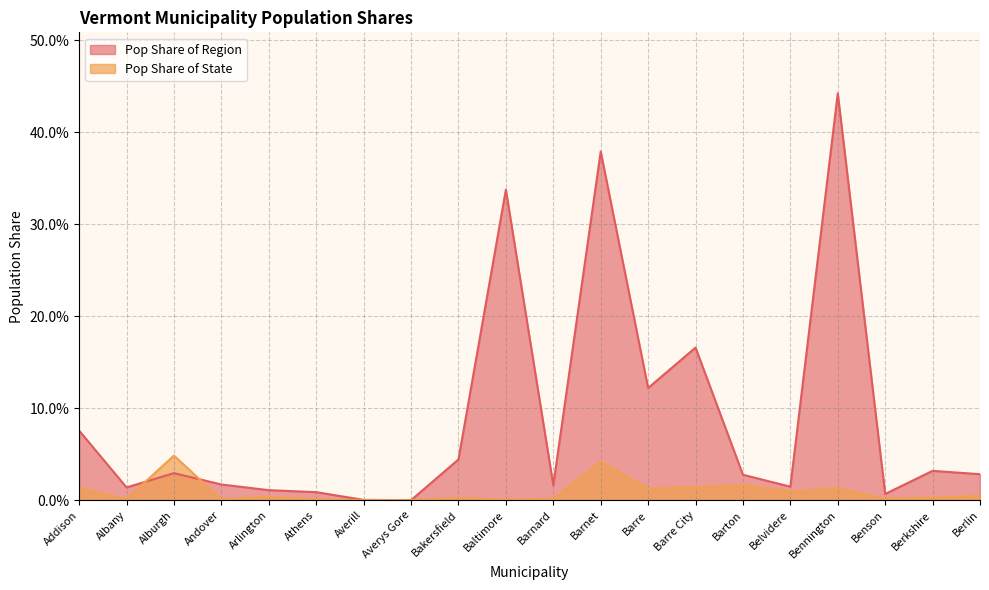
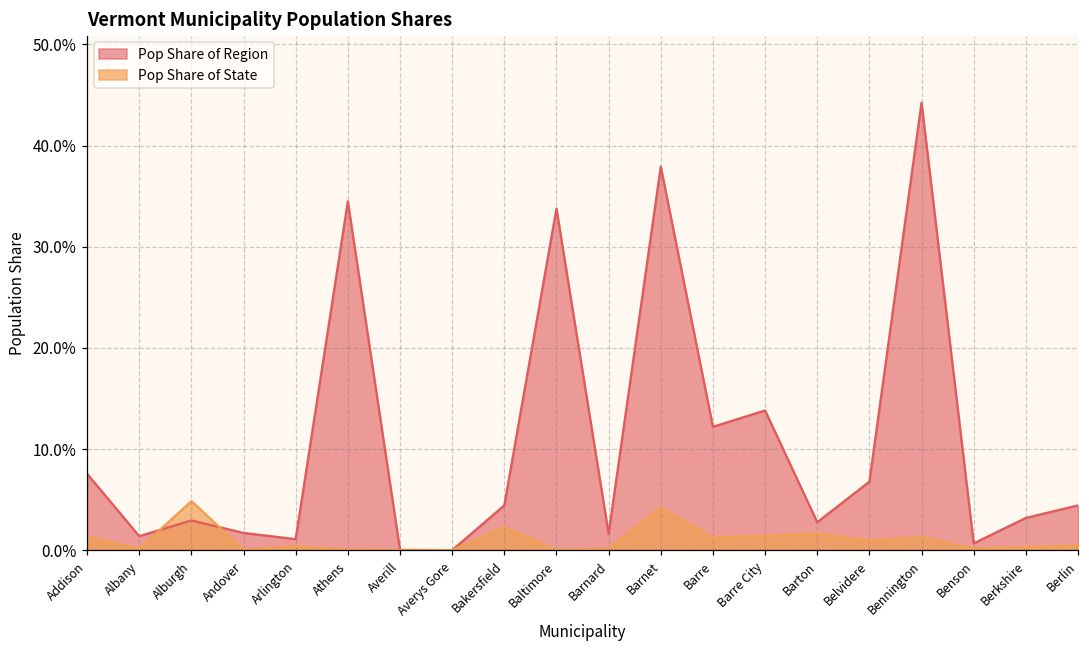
  {
    "Pop Share of Region": {
      "Addison": "8%",
      "Albany": "1%",
      "Alburgh": "3%",
      "Andover": "2%",
      "Arlington": "1%",
-     "Athens": "1%",
+     "Athens": "34%",
      "Bakersfield": "4%",
      "Baltimore": "34%",
      "Barnard": "2%",
      "Barnet": "38%",
      "Barre": "12%",
-     "Barre City": "17%",
+     "Barre City": "14%",
      "Barton": "3%",
-     "Belvidere": "1%",
+     "Belvidere": "7%",
      "Bennington": "44%",
      "Benson": "1%",
      "Berkshire": "3%",
-     "Berlin": "3%"
+     "Berlin": "4%"
    },
    "Pop Share of State": {
      "Addison": "1%",
      "Albany": "0%",
      "Alburgh": "5%",
      "Andover": "0%",
      "Arlington": "0%",
      "Athens": "0%",
-     "Bakersfield": "0%",
+     "Bakersfield": "2%",
      "Baltimore": "0%",
      "Barnard": "0%",
      "Barnet": "4%",
      "Barre": "1%",
      "Barre City": "1%",
      "Barton": "2%",
      "Belvidere": "1%",
      "Bennington": "1%",
      "Benson": "0%",
      "Berkshire": "0%",
      "Berlin": "0%"
    }
  }
